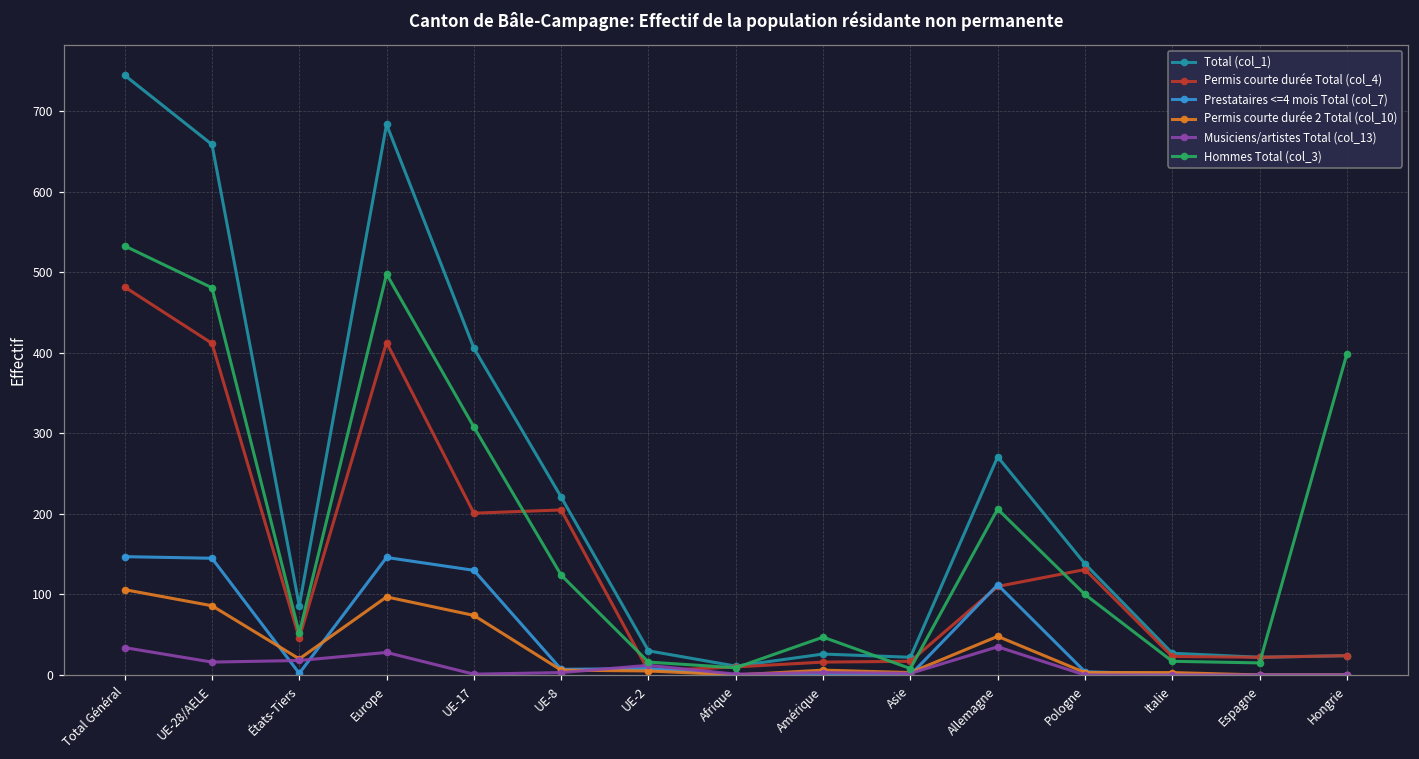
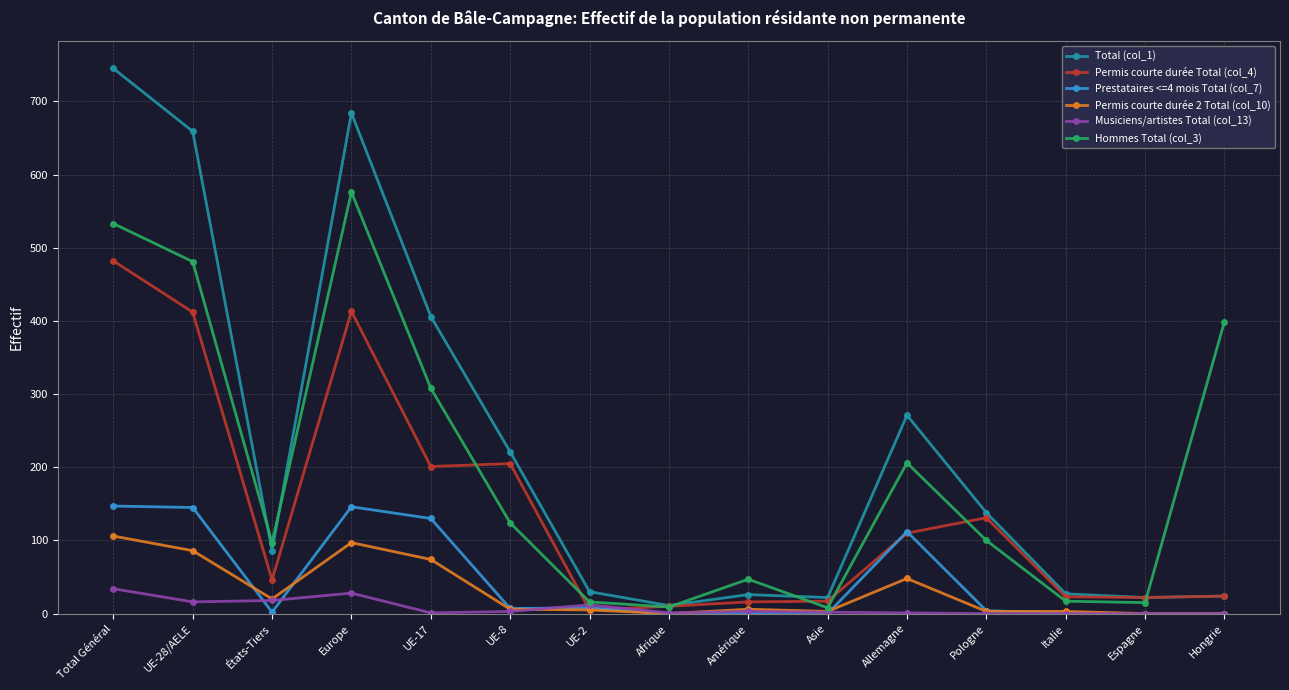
  {
    "Permis courte durée Total (col_4)": {
      "Total Général": 480,
      "UE-28/AELE": 410,
      "États-Tiers": 50,
      "Europe": 410,
      "UE-17": 200,
      "UE-8": 210,
      "Amérique": 20,
      "Asie": 20,
      "Pologne": 130,
      "Italie": 20
    },
    "Permis courte durée 2 Total (col_10)": {
      "Total Général": 110,
      "UE-28/AELE": 90,
      "Europe": 100,
      "UE-17": 70,
      "Allemagne": 50
    },
    "Musiciens/artistes Total (col_13)": {
      "Total Général": 30,
      "UE-28/AELE": 20,
      "Europe": 30,
      "UE-17": 0,
      "UE-2": 10,
-     "Allemagne": 40
+     "Allemagne": 0
    },
    "Hommes Total (col_3)": {
      "Total Général": 530,
      "UE-28/AELE": 480,
-     "États-Tiers": 50,
-     "Europe": 500,
+     "États-Tiers": 100,
+     "Europe": 580,
      "UE-17": 310,
      "UE-8": 120,
      "UE-2": 20,
      "Amérique": 50,
      "Asie": 10,
      "Allemagne": 210,
      "Pologne": 100,
      "Italie": 20,
      "Espagne": 20,
      "Hongrie": 400
    }
  }
